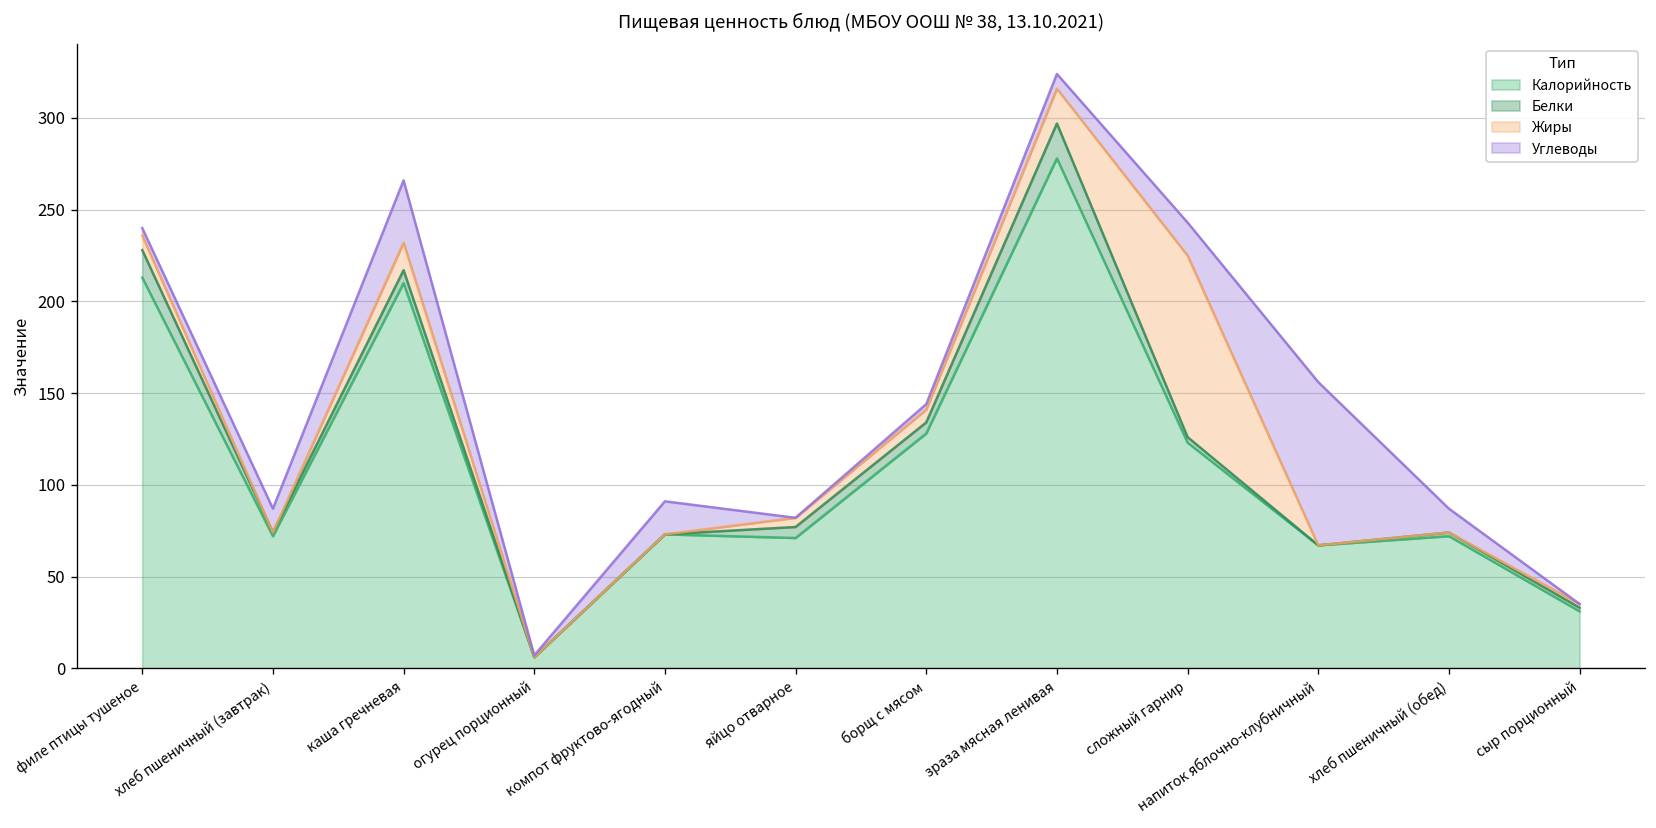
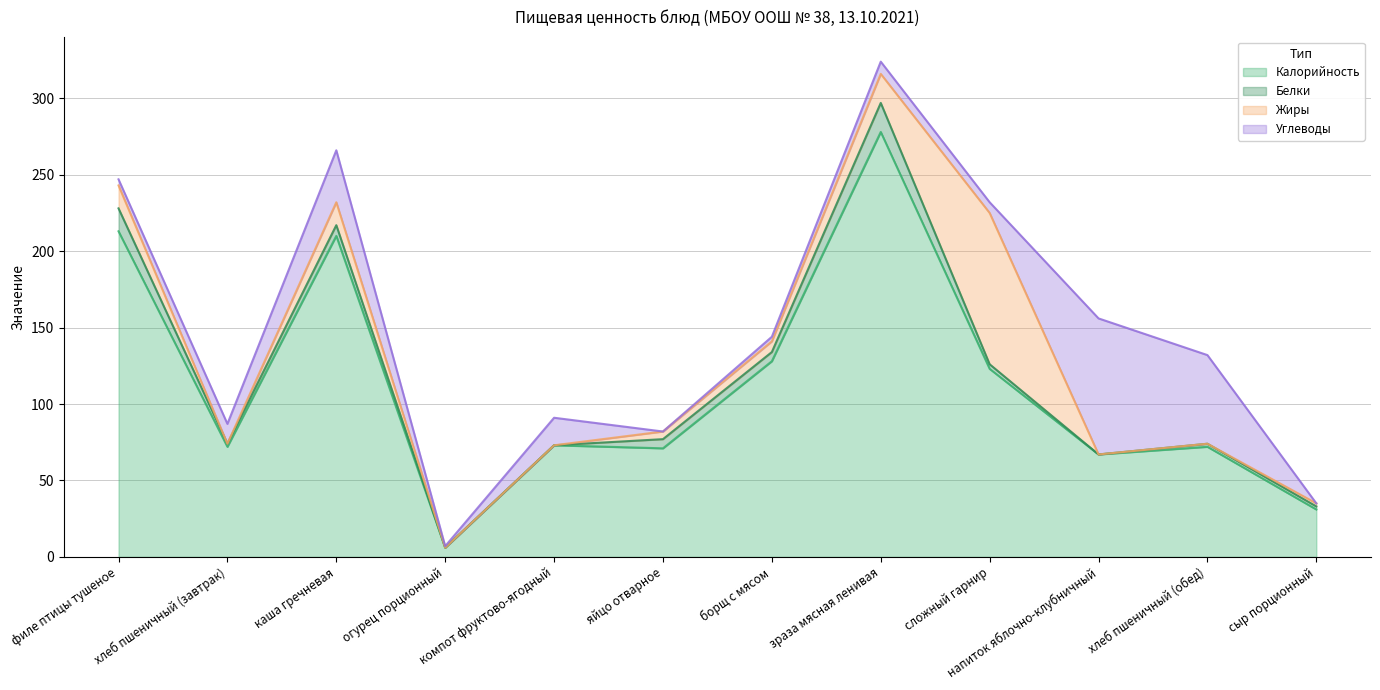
  {
    "Жиры": {
-     "филе птицы тушеное": 8,
+     "филе птицы тушеное": 15,
      "каша гречневая": 15,
      "борщ с мясом": 7,
      "зраза мясная ленивая": 19,
      "сложный гарнир": 99
    },
    "Углеводы": {
      "филе птицы тушеное": 4,
      "хлеб пшеничный (завтрак)": 13,
      "каша гречневая": 34,
      "компот фруктово-ягодный": 18,
      "борщ с мясом": 3,
      "зраза мясная ленивая": 8,
-     "сложный гарнир": 18,
+     "сложный гарнир": 7,
      "напиток яблочно-клубничный": 89,
-     "хлеб пшеничный (обед)": 13
+     "хлеб пшеничный (обед)": 58
    }
  }
